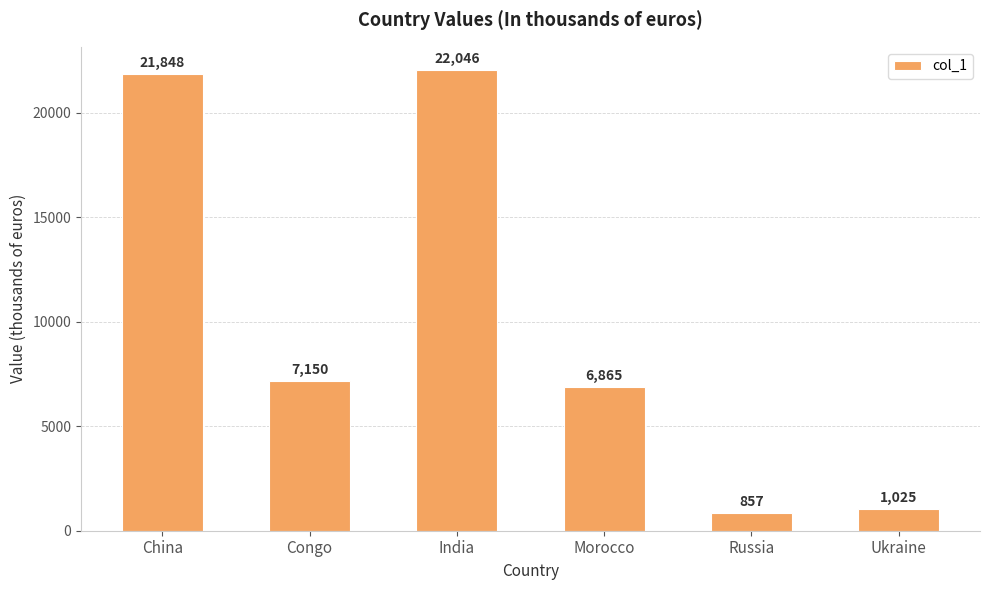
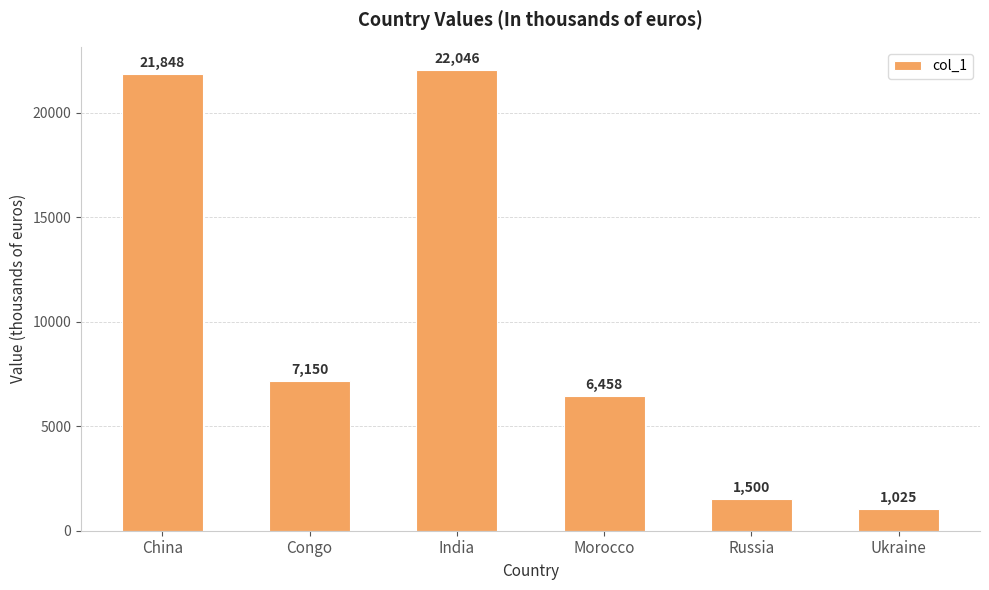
  {
    "China": "21,848",
    "Congo": "7,150",
    "India": "22,046",
-   "Morocco": "6,865",
-   "Russia": "857",
+   "Morocco": "6,458",
+   "Russia": "1,500",
    "Ukraine": "1,025"
  }
